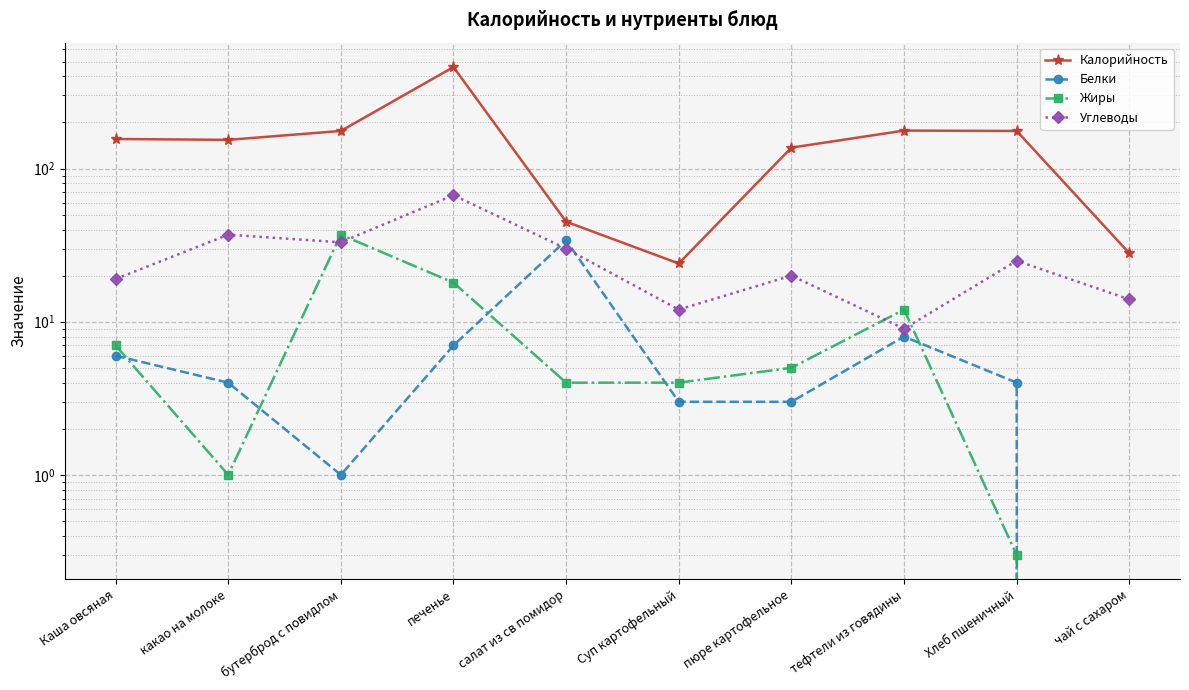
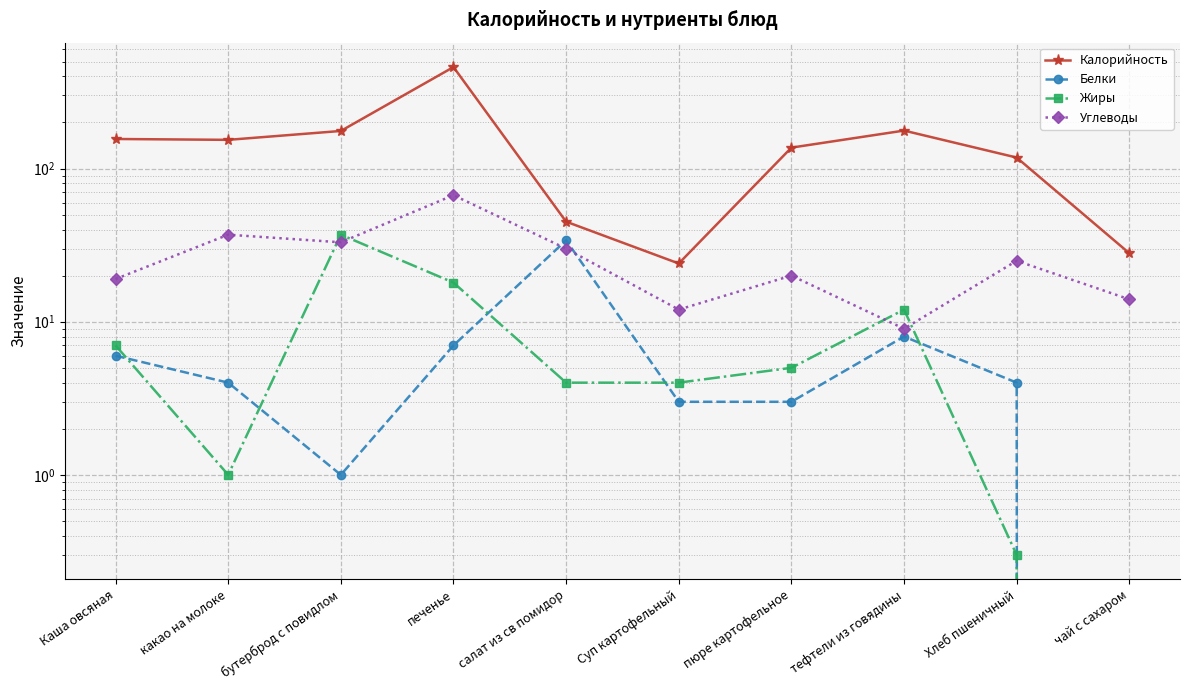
  {
    "Калорийность": {
      "Каша овсяная": 160,
      "какао на молоке": 150,
      "бутерброд с повидлом": 180,
      "печенье": 460,
      "салат из св помидор": 45,
      "Суп картофельный": 24,
      "пюре картофельное": 140,
      "тефтели из говядины": 180,
-     "Хлеб пшеничный": 180,
+     "Хлеб пшеничный": 120,
      "чай с сахаром": 28
    },
    "Белки": {
      "Каша овсяная": 6,
      "какао на молоке": 4,
      "бутерброд с повидлом": 1,
      "печенье": 7,
      "салат из св помидор": 34,
      "Суп картофельный": 3,
      "пюре картофельное": 3,
      "тефтели из говядины": 8,
      "Хлеб пшеничный": 4
    },
    "Жиры": {
      "Каша овсяная": 7,
      "какао на молоке": 1,
      "бутерброд с повидлом": 37,
      "печенье": 18,
      "салат из св помидор": 4,
      "Суп картофельный": 4,
      "пюре картофельное": 5,
      "тефтели из говядины": 12,
      "Хлеб пшеничный": 0.30
    },
    "Углеводы": {
      "Каша овсяная": 19,
      "какао на молоке": 37,
      "бутерброд с повидлом": 33,
      "печенье": 70,
      "салат из св помидор": 30,
      "Суп картофельный": 12,
      "пюре картофельное": 20,
      "тефтели из говядины": 9,
      "Хлеб пшеничный": 25,
      "чай с сахаром": 14
    }
  }
